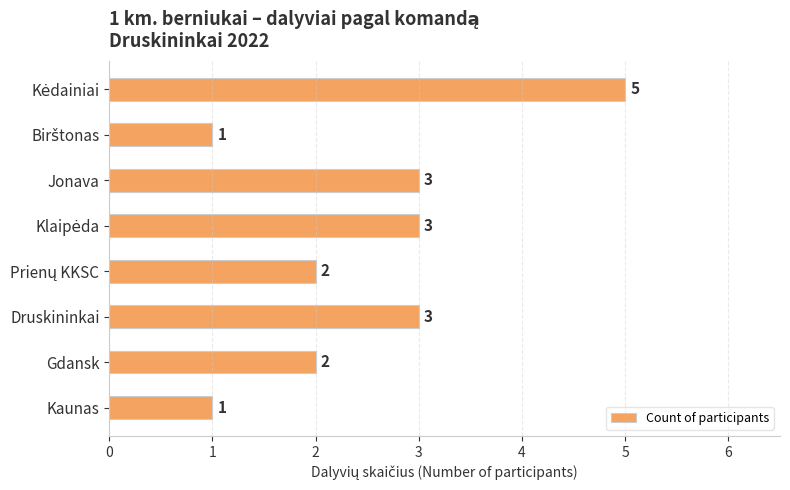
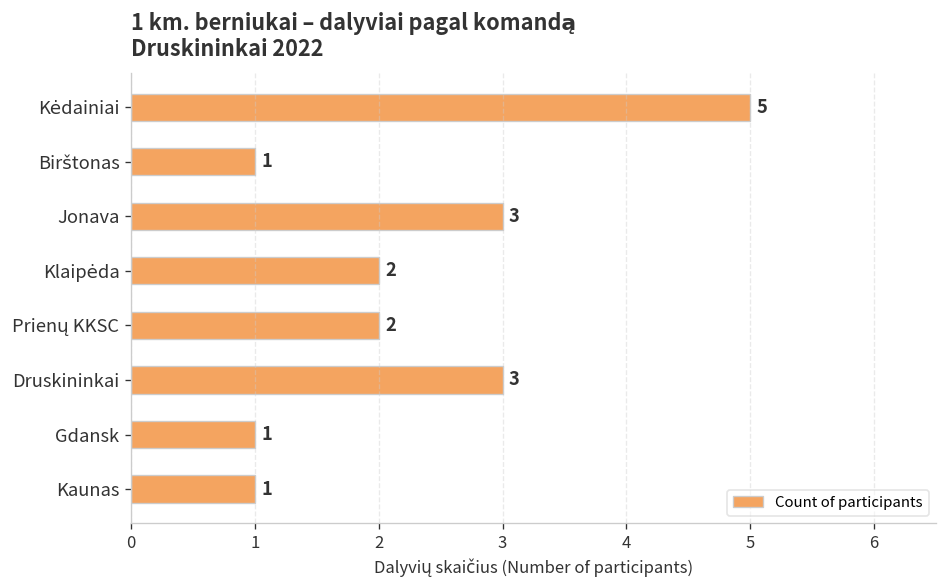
  {
    "Kėdainiai": 5,
    "Birštonas": 1,
    "Jonava": 3,
-   "Klaipėda": 3,
+   "Klaipėda": 2,
    "Prienų KKSC": 2,
    "Druskininkai": 3,
-   "Gdansk": 2,
+   "Gdansk": 1,
    "Kaunas": 1
  }
